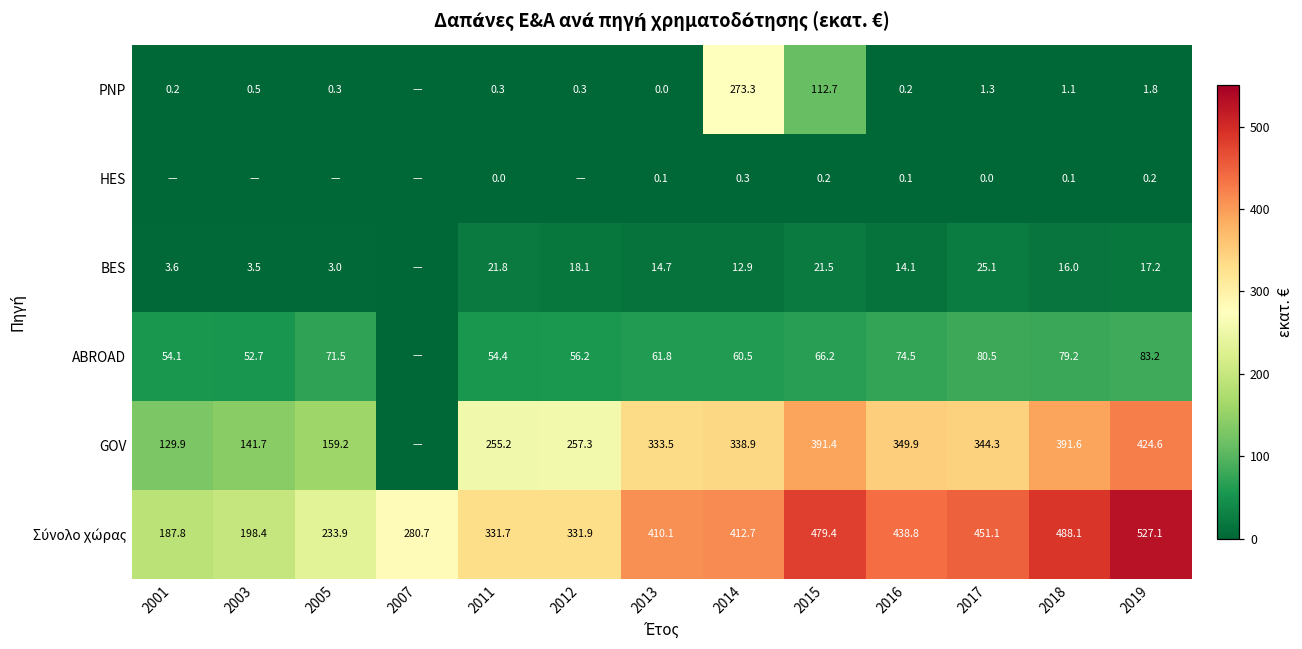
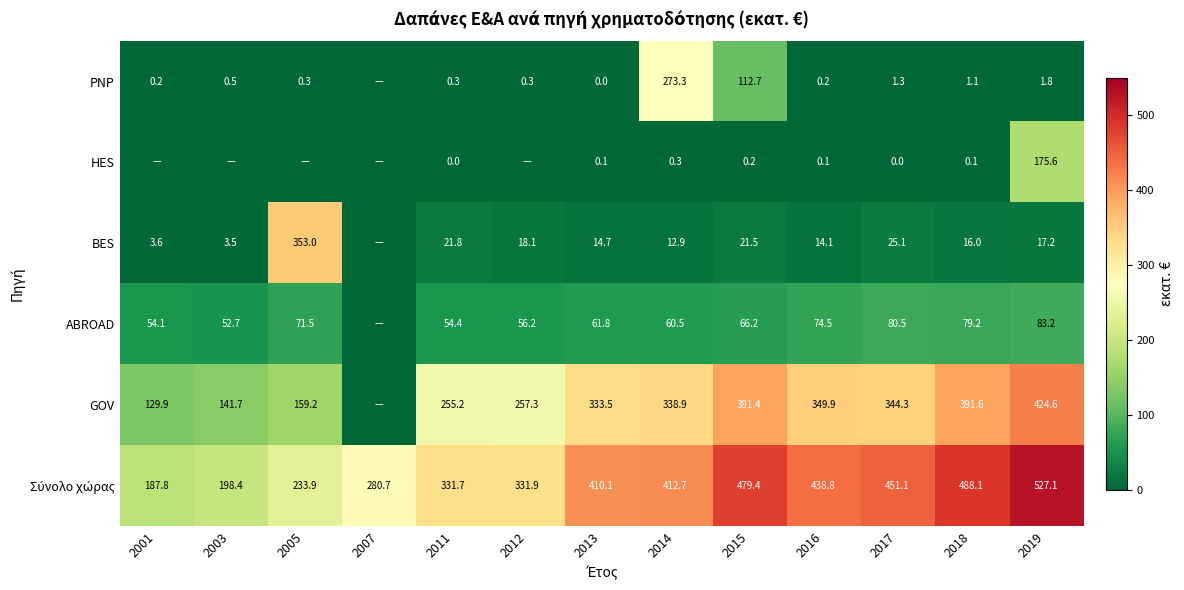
  {
    "PNP": {
      "2001": 0.2,
      "2003": 0.5,
      "2005": 0.3,
      "2011": 0.3,
      "2012": 0.3,
      "2013": 0.0,
      "2014": 273.3,
      "2015": 112.7,
      "2016": 0.2,
      "2017": 1.3,
      "2018": 1.1,
      "2019": 1.8
    },
    "HES": {
      "2011": 0.0,
      "2013": 0.1,
      "2014": 0.3,
      "2015": 0.2,
      "2016": 0.1,
      "2017": 0.0,
      "2018": 0.1,
-     "2019": 0.2
+     "2019": 175.6
    },
    "BES": {
      "2001": 3.6,
      "2003": 3.5,
-     "2005": 3.0,
+     "2005": 353.0,
      "2011": 21.8,
      "2012": 18.1,
      "2013": 14.7,
      "2014": 12.9,
      "2015": 21.5,
      "2016": 14.1,
      "2017": 25.1,
      "2018": 16.0,
      "2019": 17.2
    },
    "ABROAD": {
      "2001": 54.1,
      "2003": 52.7,
      "2005": 71.5,
      "2011": 54.4,
      "2012": 56.2,
      "2013": 61.8,
      "2014": 60.5,
      "2015": 66.2,
      "2016": 74.5,
      "2017": 80.5,
      "2018": 79.2,
      "2019": 83.2
    },
    "GOV": {
      "2001": 129.9,
      "2003": 141.7,
      "2005": 159.2,
      "2011": 255.2,
      "2012": 257.3,
      "2013": 333.5,
      "2014": 338.9,
      "2015": 391.4,
      "2016": 349.9,
      "2017": 344.3,
      "2018": 391.6,
      "2019": 424.6
    },
    "Σύνολο χώρας": {
      "2001": 187.8,
      "2003": 198.4,
      "2005": 233.9,
      "2007": 280.7,
      "2011": 331.7,
      "2012": 331.9,
      "2013": 410.1,
      "2014": 412.7,
      "2015": 479.4,
      "2016": 438.8,
      "2017": 451.1,
      "2018": 488.1,
      "2019": 527.1
    }
  }
